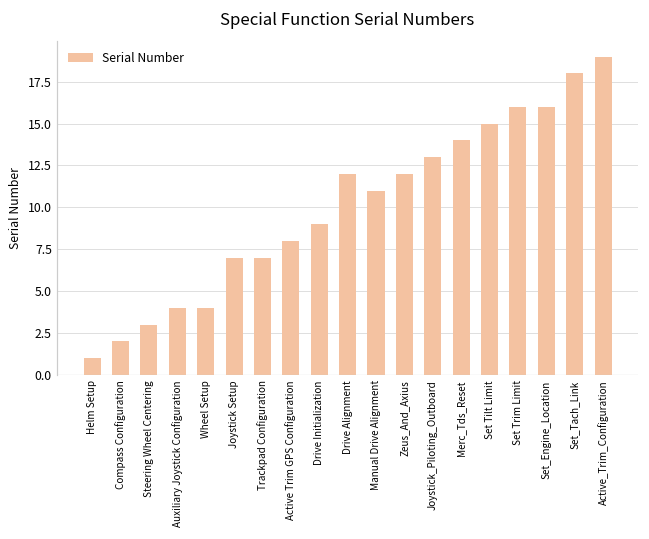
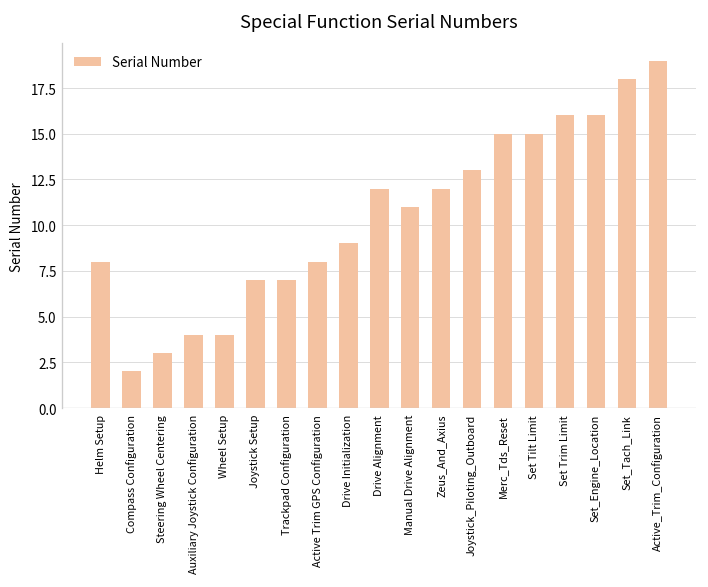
  {
-   "Helm Setup": 1,
+   "Helm Setup": 8,
    "Compass Configuration": 2,
    "Steering Wheel Centering": 3,
    "Auxiliary Joystick Configuration": 4,
    "Wheel Setup": 4,
    "Joystick Setup": 7,
    "Trackpad Configuration": 7,
    "Active Trim GPS Configuration": 8,
    "Drive Initialization": 9,
    "Drive Alignment": 12,
    "Manual Drive Alignment": 11,
    "Zeus_And_Axius": 12,
    "Joystick_Piloting_Outboard": 13,
-   "Merc_Tds_Reset": 14,
+   "Merc_Tds_Reset": 15,
    "Set Tilt Limit": 15,
    "Set Trim Limit": 16,
    "Set_Engine_Location": 16,
    "Set_Tach_Link": 18,
    "Active_Trim_Configuration": 19
  }
